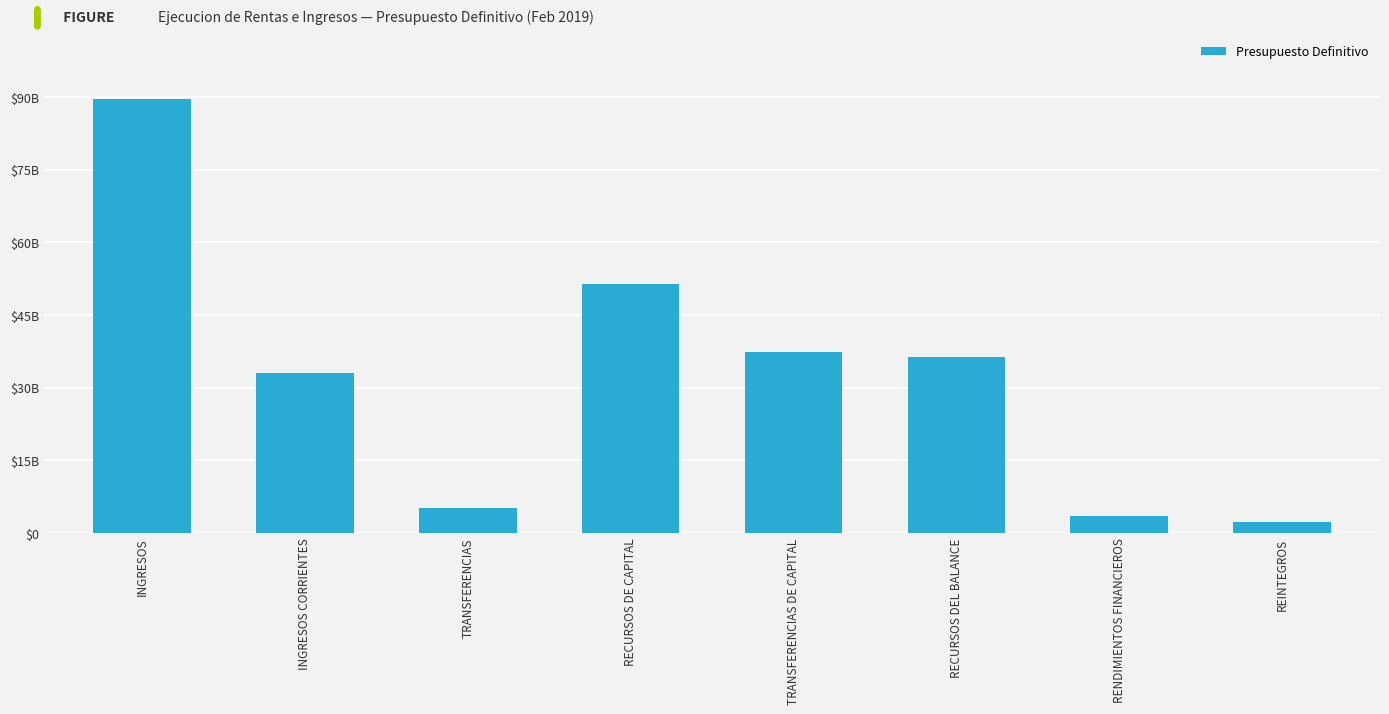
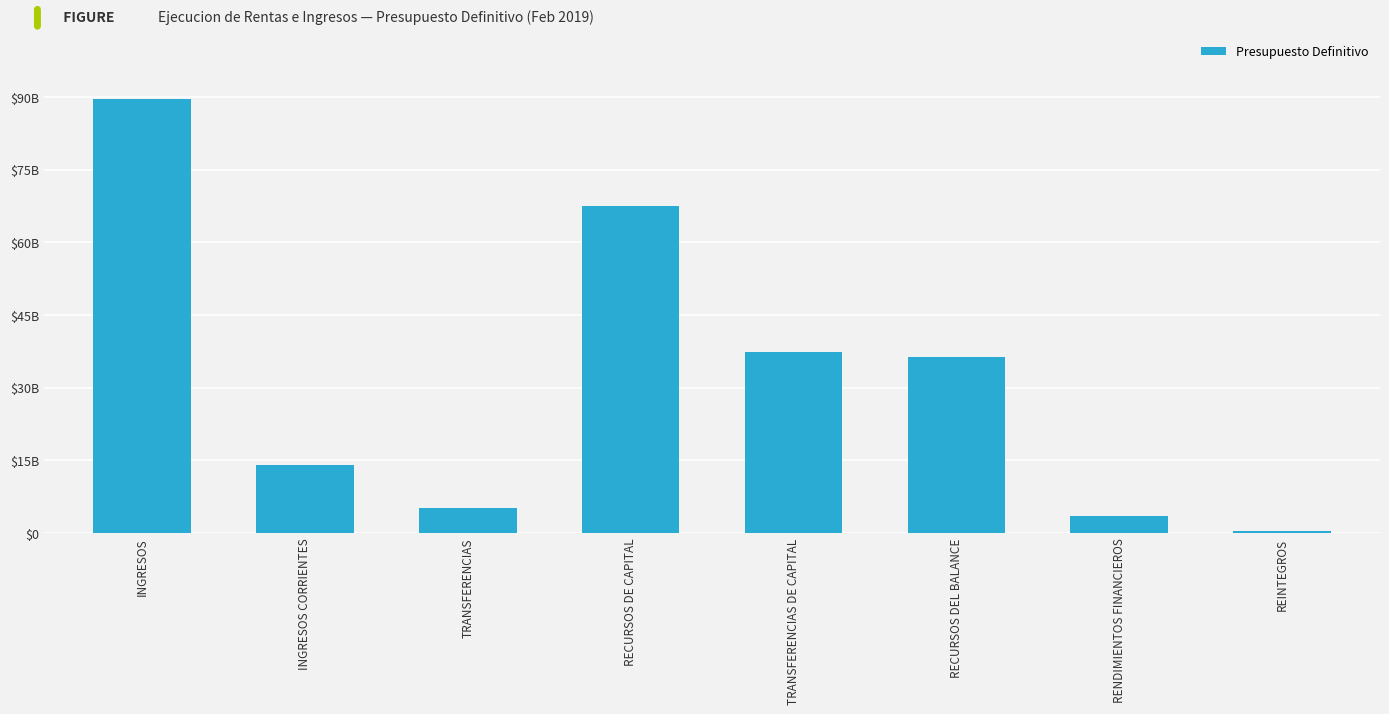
  {
    "INGRESOS": "$90000000000",
-   "INGRESOS CORRIENTES": "$33000000000",
+   "INGRESOS CORRIENTES": "$14000000000",
    "TRANSFERENCIAS": "$5000000000",
-   "RECURSOS DE CAPITAL": "$51000000000",
+   "RECURSOS DE CAPITAL": "$67000000000",
    "TRANSFERENCIAS DE CAPITAL": "$37000000000",
    "RECURSOS DEL BALANCE": "$36000000000",
    "RENDIMIENTOS FINANCIEROS": "$3000000000",
-   "REINTEGROS": "$2000000000"
+   "REINTEGROS": "$0"
  }
